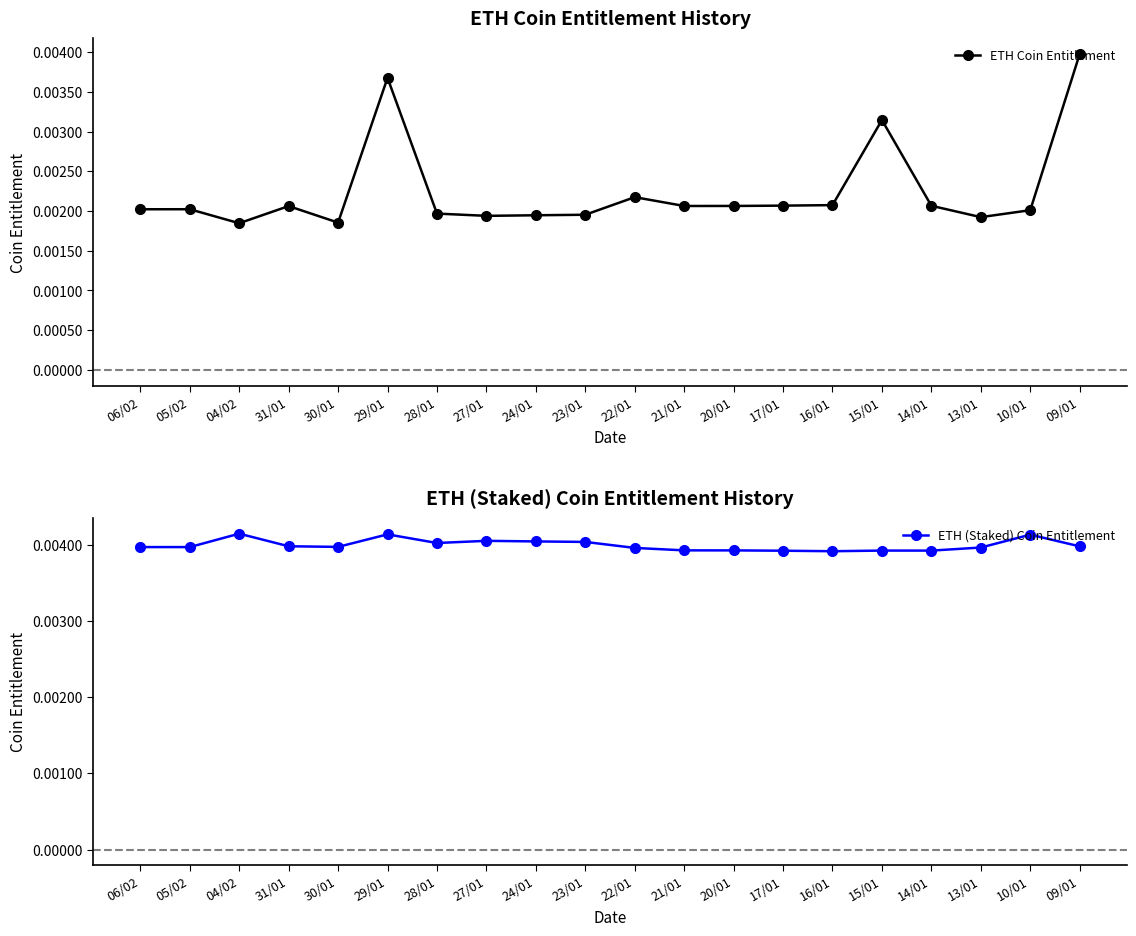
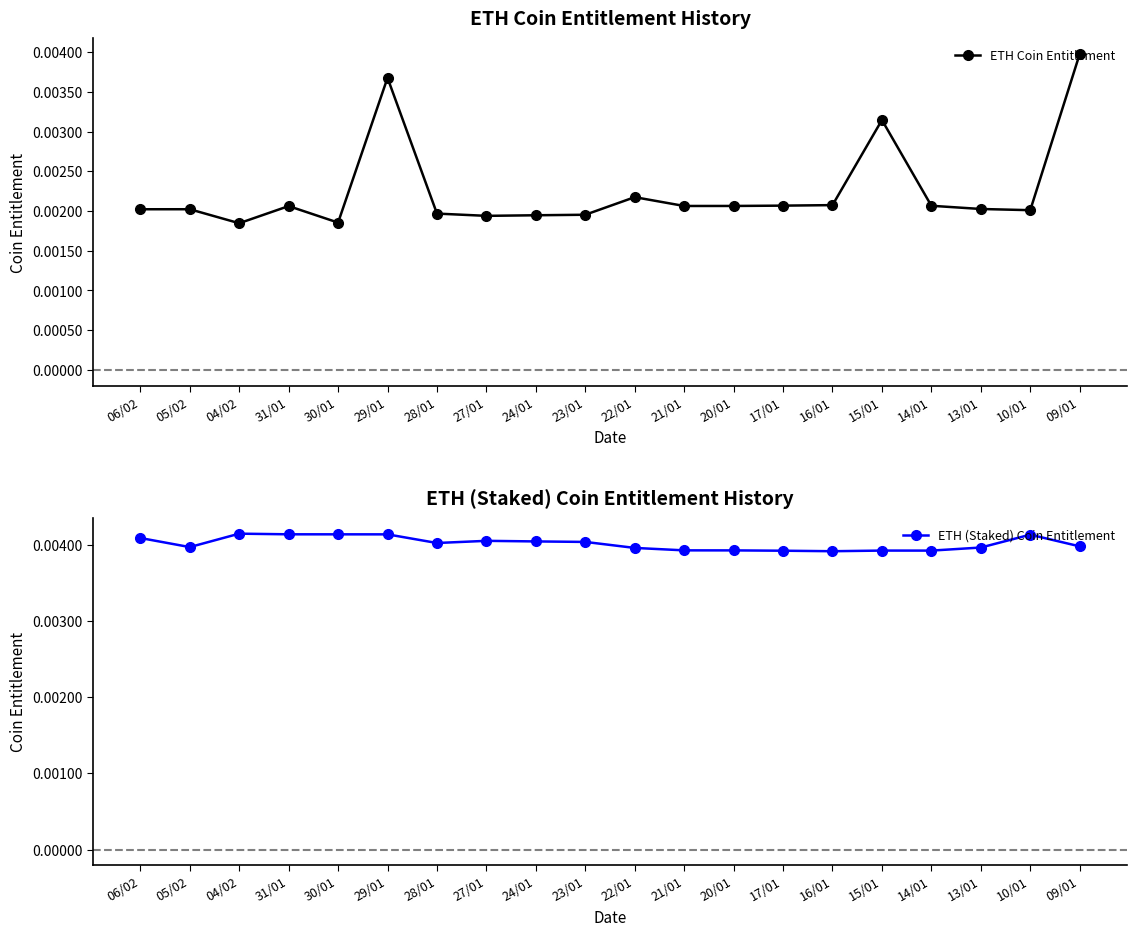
  {
    "ETH Coin Entitlement History": {
      "06/02": 0.0020,
      "05/02": 0.0020,
      "04/02": 0.0018,
      "31/01": 0.0021,
      "30/01": 0.0019,
      "29/01": 0.0037,
      "28/01": 0.0020,
      "27/01": 0.0019,
      "24/01": 0.0019,
      "23/01": 0.0020,
      "22/01": 0.0022,
      "21/01": 0.0021,
      "20/01": 0.0021,
      "17/01": 0.0021,
      "16/01": 0.0021,
      "15/01": 0.0031,
      "14/01": 0.0021,
-     "13/01": 0.0019,
+     "13/01": 0.0020,
      "10/01": 0.0020,
      "09/01": 0.0040
    },
    "ETH (Staked) Coin Entitlement History": {
-     "06/02": 0.0040,
+     "06/02": 0.0041,
      "05/02": 0.0040,
      "04/02": 0.0041,
-     "31/01": 0.0040,
-     "30/01": 0.0040,
+     "31/01": 0.0041,
+     "30/01": 0.0041,
      "29/01": 0.0041,
      "28/01": 0.0040,
      "27/01": 0.0041,
      "24/01": 0.0040,
      "23/01": 0.0040,
      "22/01": 0.0040,
      "21/01": 0.0039,
      "20/01": 0.0039,
      "17/01": 0.0039,
      "16/01": 0.0039,
      "15/01": 0.0039,
      "14/01": 0.0039,
      "13/01": 0.0040,
      "10/01": 0.0041,
      "09/01": 0.0040
    }
  }
